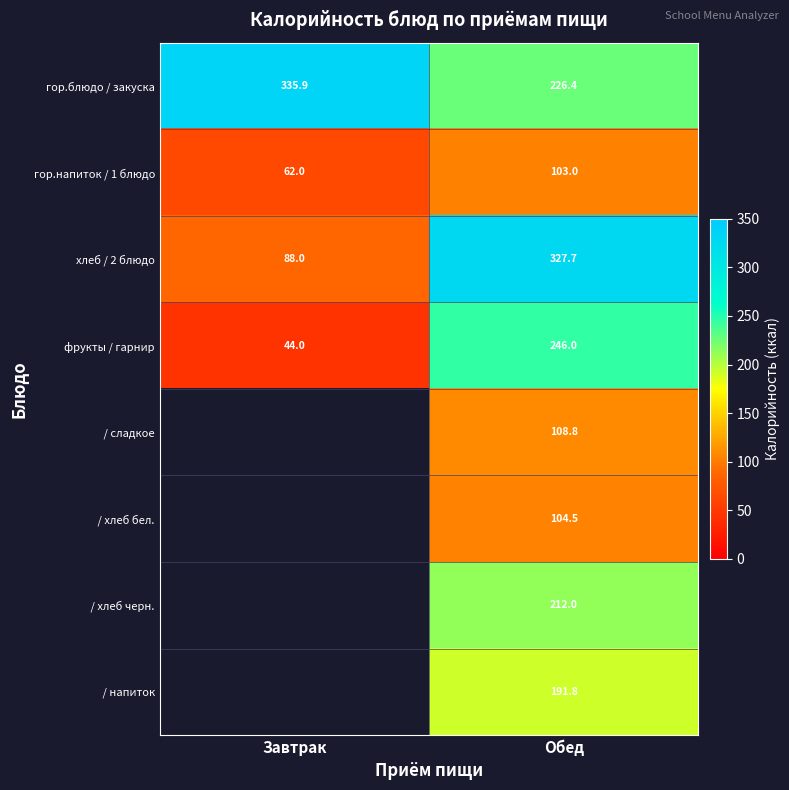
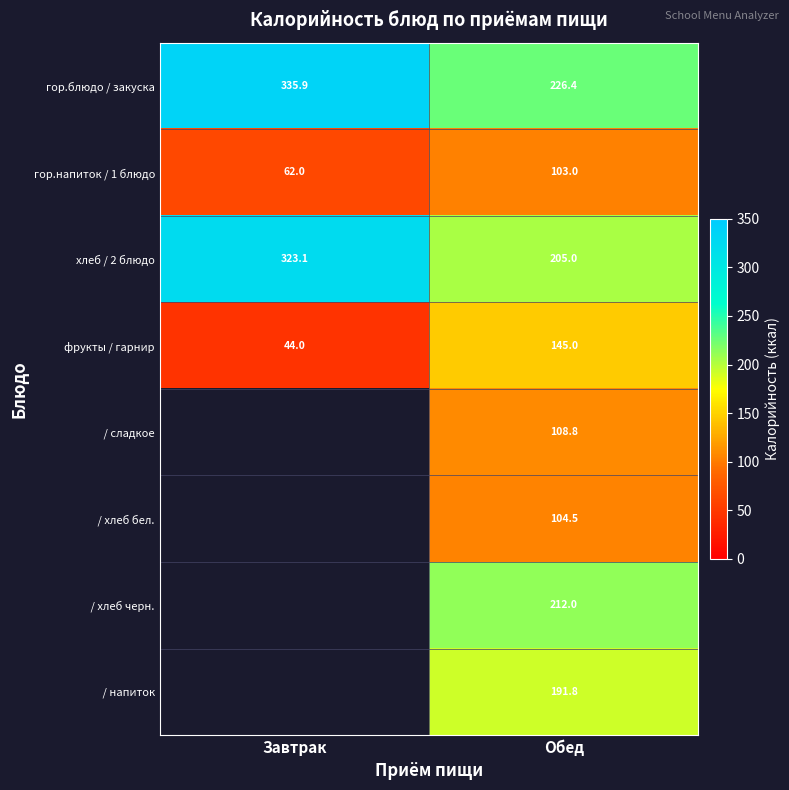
  {
    "гор.блюдо / закуска": {
      "Завтрак": 335.9,
      "Обед": 226.4
    },
    "гор.напиток / 1 блюдо": {
      "Завтрак": 62.0,
      "Обед": 103.0
    },
    "хлеб / 2 блюдо": {
-     "Завтрак": 88.0,
-     "Обед": 327.7
+     "Завтрак": 323.1,
+     "Обед": 205.0
    },
    "фрукты / гарнир": {
      "Завтрак": 44.0,
-     "Обед": 246.0
+     "Обед": 145.0
    },
    "/ сладкое": {
      "Обед": 108.8
    },
    "/ хлеб бел.": {
      "Обед": 104.5
    },
    "/ хлеб черн.": {
      "Обед": 212.0
    },
    "/ напиток": {
      "Обед": 191.8
    }
  }
